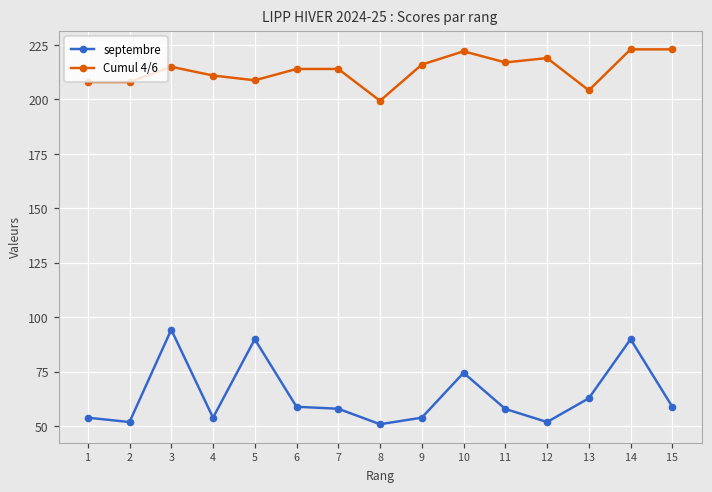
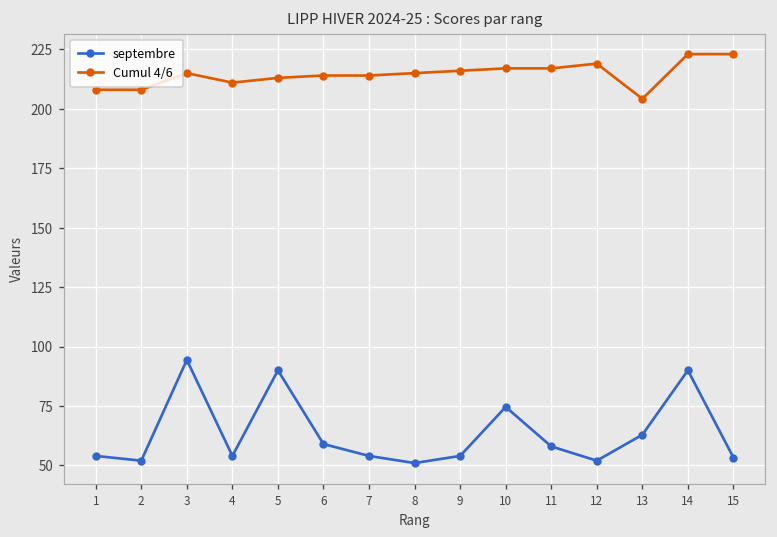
  {
    "septembre": {
      "1": 54,
      "2": 52,
      "3": 94,
      "4": 54,
      "5": 90,
      "6": 59,
-     "7": 58,
+     "7": 54,
      "8": 51,
      "9": 54,
      "10": 75,
      "11": 58,
      "12": 52,
      "13": 63,
      "14": 90,
-     "15": 59
+     "15": 53
    },
    "Cumul 4/6": {
      "1": 208,
      "2": 208,
      "3": 215,
      "4": 211,
-     "5": 209,
+     "5": 213,
      "6": 214,
      "7": 214,
-     "8": 199,
+     "8": 215,
      "9": 216,
-     "10": 222,
+     "10": 217,
      "11": 217,
      "12": 219,
      "13": 204,
      "14": 223,
      "15": 223
    }
  }
